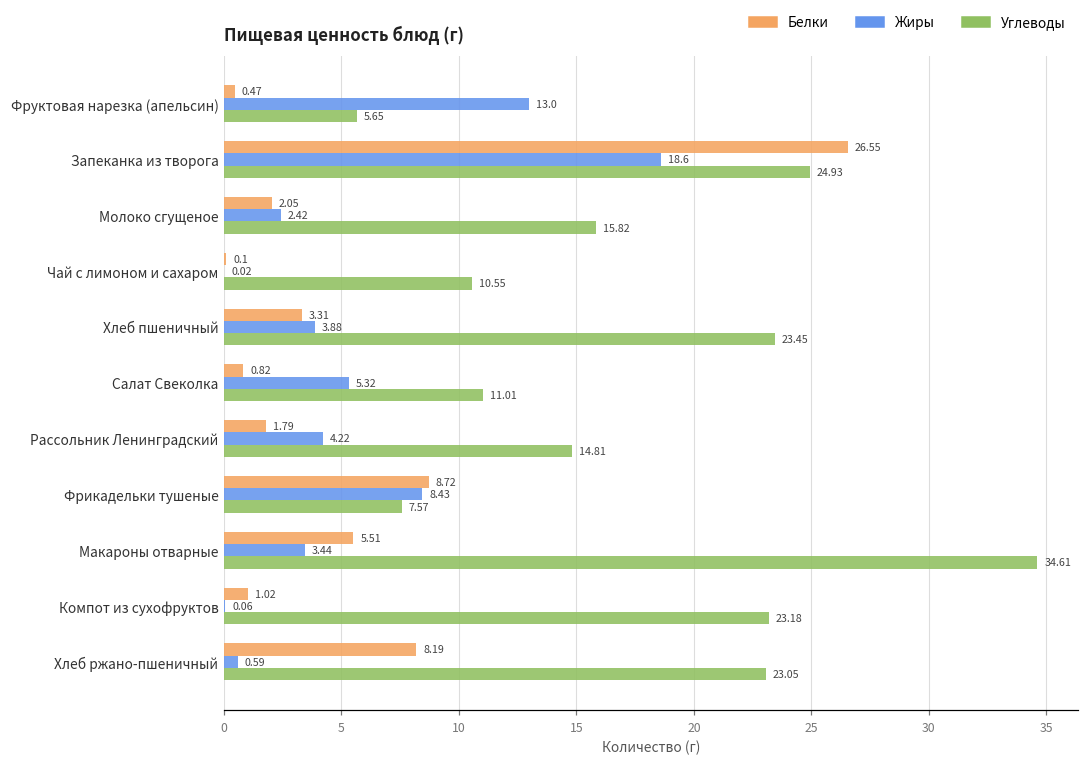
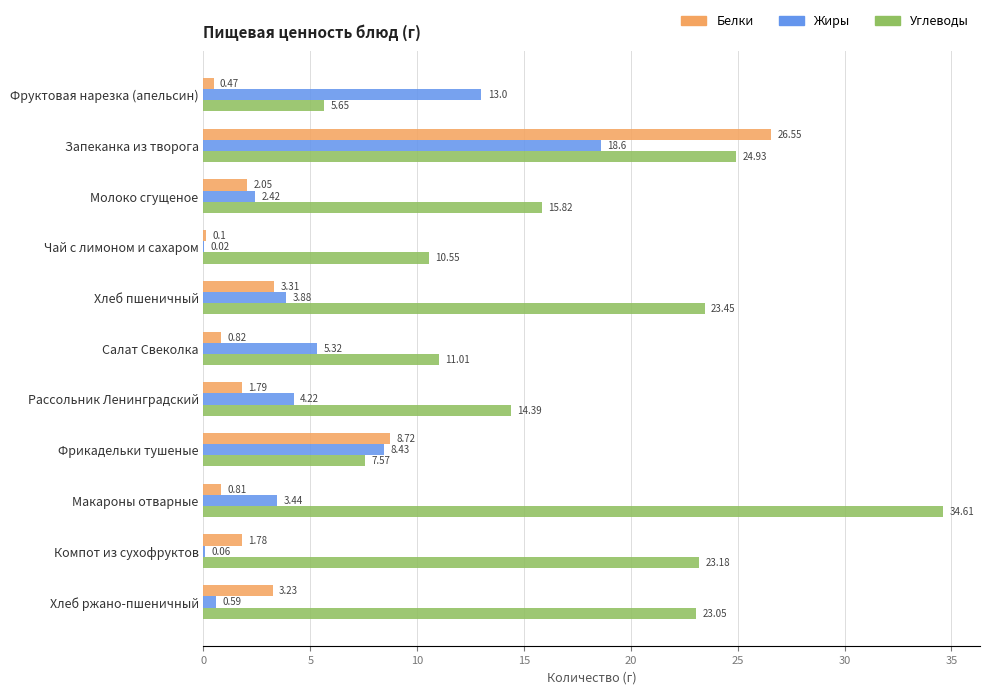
  {
    "Белки": {
      "Фруктовая нарезка (апельсин)": 0.47,
      "Запеканка из творога": 26.55,
      "Молоко сгущеное": 2.05,
      "Чай с лимоном и сахаром": 0.1,
      "Хлеб пшеничный": 3.31,
      "Салат Свеколка": 0.82,
      "Рассольник Ленинградский": 1.79,
      "Фрикадельки тушеные": 8.72,
-     "Макароны отварные": 5.51,
-     "Компот из сухофруктов": 1.02,
-     "Хлеб ржано-пшеничный": 8.19
+     "Макароны отварные": 0.81,
+     "Компот из сухофруктов": 1.78,
+     "Хлеб ржано-пшеничный": 3.23
    },
    "Жиры": {
      "Фруктовая нарезка (апельсин)": 13.0,
      "Запеканка из творога": 18.6,
      "Молоко сгущеное": 2.42,
      "Чай с лимоном и сахаром": 0.02,
      "Хлеб пшеничный": 3.88,
      "Салат Свеколка": 5.32,
      "Рассольник Ленинградский": 4.22,
      "Фрикадельки тушеные": 8.43,
      "Макароны отварные": 3.44,
      "Компот из сухофруктов": 0.06,
      "Хлеб ржано-пшеничный": 0.59
    },
    "Углеводы": {
      "Фруктовая нарезка (апельсин)": 5.65,
      "Запеканка из творога": 24.93,
      "Молоко сгущеное": 15.82,
      "Чай с лимоном и сахаром": 10.55,
      "Хлеб пшеничный": 23.45,
      "Салат Свеколка": 11.01,
-     "Рассольник Ленинградский": 14.81,
+     "Рассольник Ленинградский": 14.39,
      "Фрикадельки тушеные": 7.57,
      "Макароны отварные": 34.61,
      "Компот из сухофруктов": 23.18,
      "Хлеб ржано-пшеничный": 23.05
    }
  }
